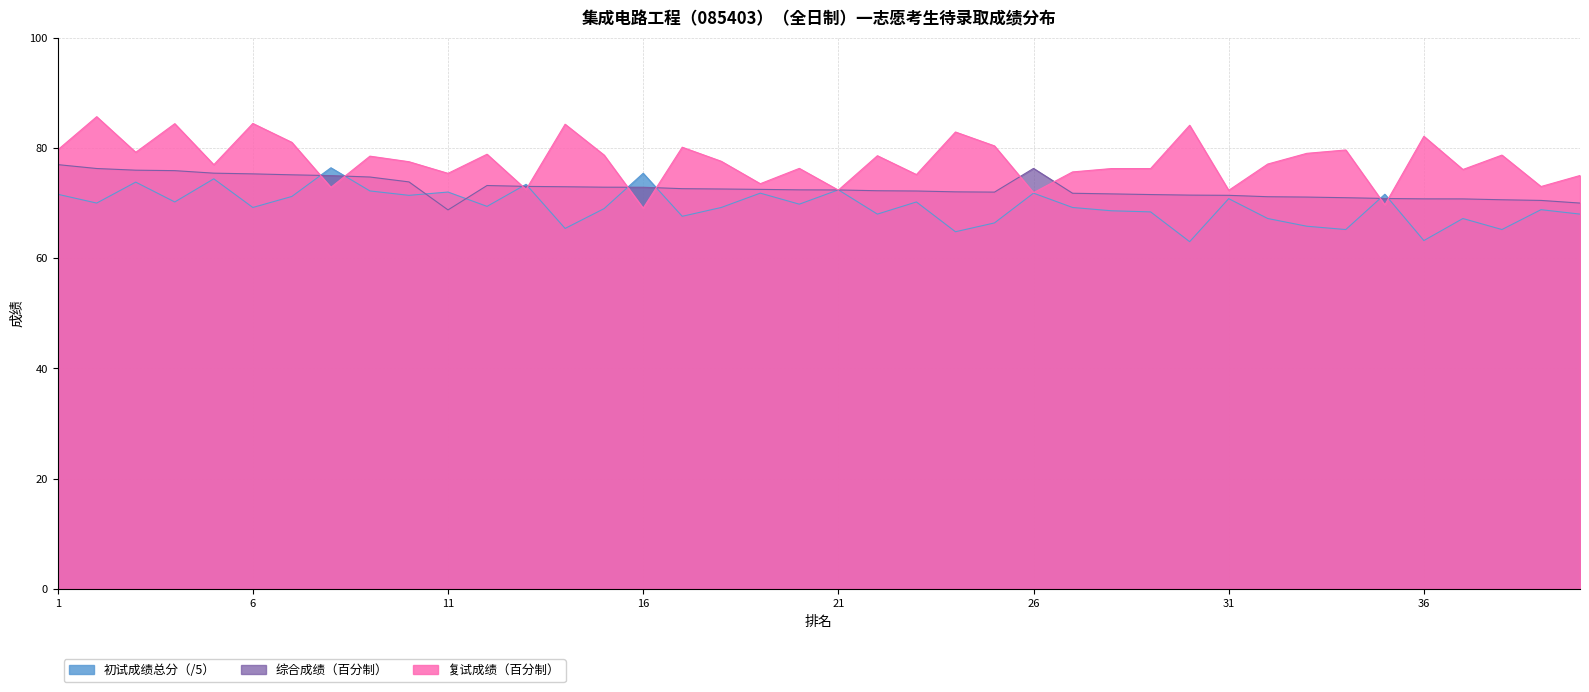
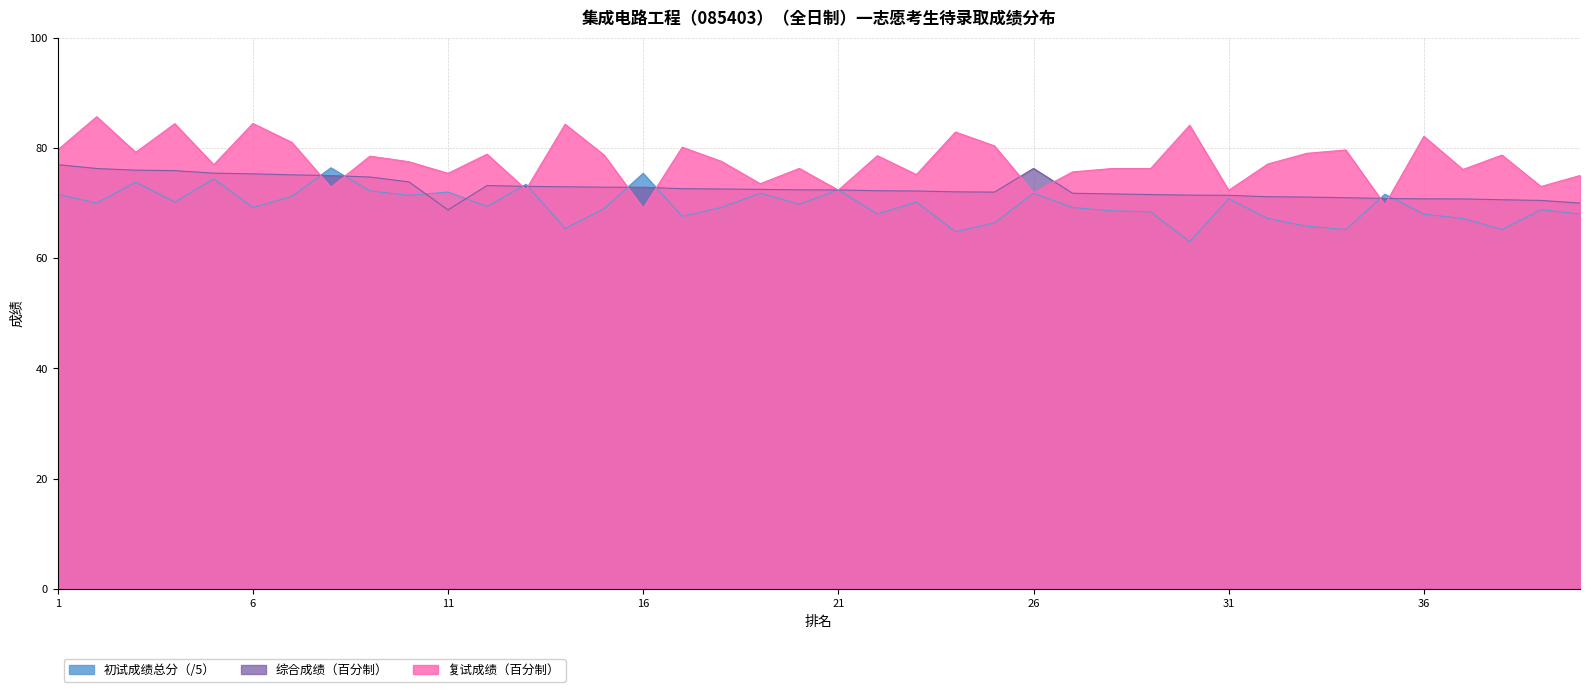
  {
    "初试成绩总分（/5）": {
      "1": 72,
      "6": 69,
      "11": 72,
      "16": 75,
      "31": 71,
-     "36": 63
+     "36": 68
    },
    "综合成绩（百分制）": {
      "1": 77,
      "6": 75,
      "11": 69,
      "16": 73,
      "26": 76,
      "31": 71,
      "36": 71
    },
    "复试成绩（百分制）": {
      "1": 80,
      "6": 84,
      "11": 75,
      "16": 69,
      "31": 72,
      "36": 82
    }
  }
